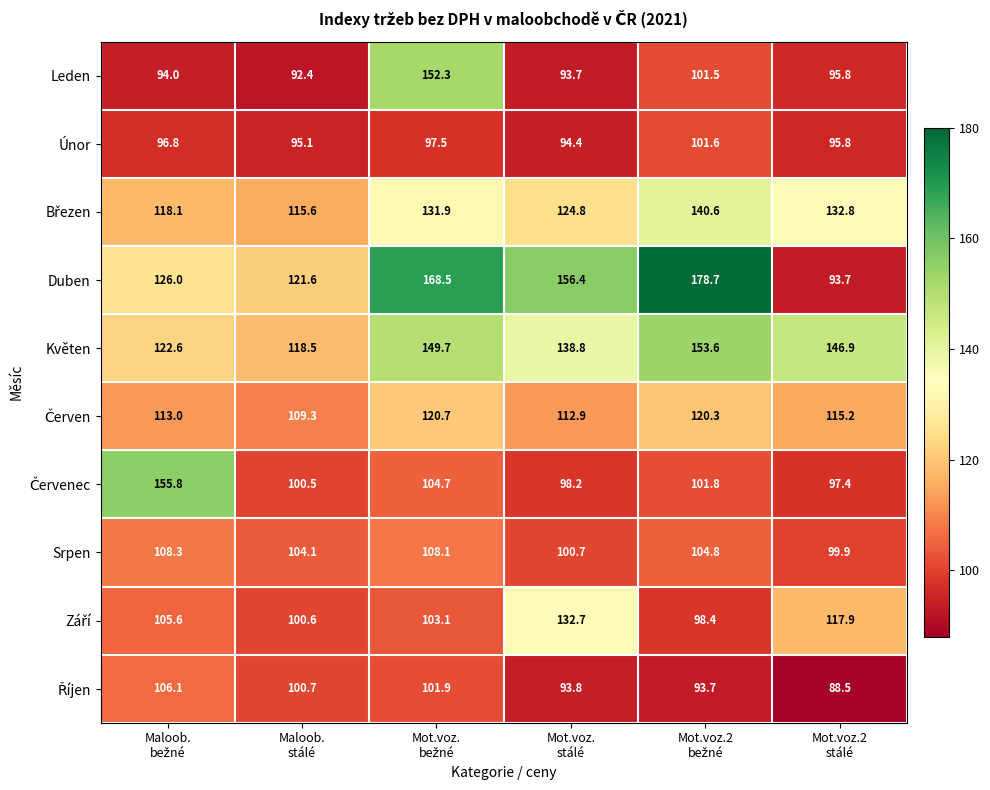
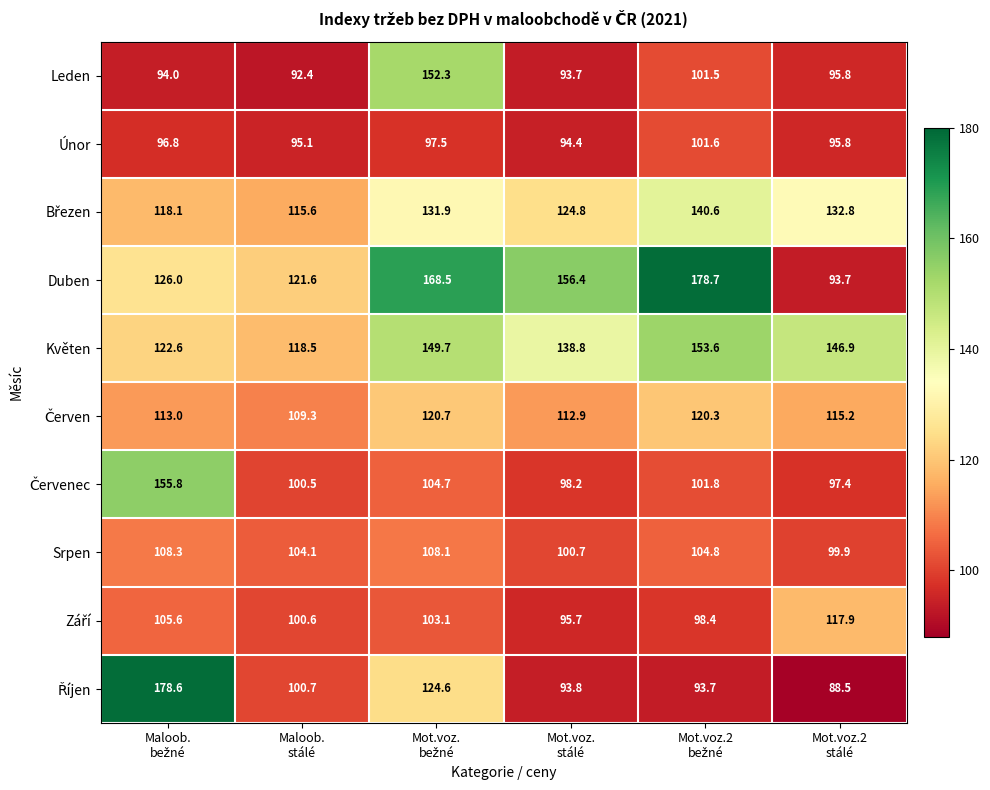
  {
    "Leden": {
      "Maloob. bežné": 94.0,
      "Maloob. stálé": 92.4,
      "Mot.voz. bežné": 152.3,
      "Mot.voz. stálé": 93.7,
      "Mot.voz.2 bežné": 101.5,
      "Mot.voz.2 stálé": 95.8
    },
    "Únor": {
      "Maloob. bežné": 96.8,
      "Maloob. stálé": 95.1,
      "Mot.voz. bežné": 97.5,
      "Mot.voz. stálé": 94.4,
      "Mot.voz.2 bežné": 101.6,
      "Mot.voz.2 stálé": 95.8
    },
    "Březen": {
      "Maloob. bežné": 118.1,
      "Maloob. stálé": 115.6,
      "Mot.voz. bežné": 131.9,
      "Mot.voz. stálé": 124.8,
      "Mot.voz.2 bežné": 140.6,
      "Mot.voz.2 stálé": 132.8
    },
    "Duben": {
      "Maloob. bežné": 126.0,
      "Maloob. stálé": 121.6,
      "Mot.voz. bežné": 168.5,
      "Mot.voz. stálé": 156.4,
      "Mot.voz.2 bežné": 178.7,
      "Mot.voz.2 stálé": 93.7
    },
    "Květen": {
      "Maloob. bežné": 122.6,
      "Maloob. stálé": 118.5,
      "Mot.voz. bežné": 149.7,
      "Mot.voz. stálé": 138.8,
      "Mot.voz.2 bežné": 153.6,
      "Mot.voz.2 stálé": 146.9
    },
    "Červen": {
      "Maloob. bežné": 113.0,
      "Maloob. stálé": 109.3,
      "Mot.voz. bežné": 120.7,
      "Mot.voz. stálé": 112.9,
      "Mot.voz.2 bežné": 120.3,
      "Mot.voz.2 stálé": 115.2
    },
    "Červenec": {
      "Maloob. bežné": 155.8,
      "Maloob. stálé": 100.5,
      "Mot.voz. bežné": 104.7,
      "Mot.voz. stálé": 98.2,
      "Mot.voz.2 bežné": 101.8,
      "Mot.voz.2 stálé": 97.4
    },
    "Srpen": {
      "Maloob. bežné": 108.3,
      "Maloob. stálé": 104.1,
      "Mot.voz. bežné": 108.1,
      "Mot.voz. stálé": 100.7,
      "Mot.voz.2 bežné": 104.8,
      "Mot.voz.2 stálé": 99.9
    },
    "Září": {
      "Maloob. bežné": 105.6,
      "Maloob. stálé": 100.6,
      "Mot.voz. bežné": 103.1,
-     "Mot.voz. stálé": 132.7,
+     "Mot.voz. stálé": 95.7,
      "Mot.voz.2 bežné": 98.4,
      "Mot.voz.2 stálé": 117.9
    },
    "Říjen": {
-     "Maloob. bežné": 106.1,
+     "Maloob. bežné": 178.6,
      "Maloob. stálé": 100.7,
-     "Mot.voz. bežné": 101.9,
+     "Mot.voz. bežné": 124.6,
      "Mot.voz. stálé": 93.8,
      "Mot.voz.2 bežné": 93.7,
      "Mot.voz.2 stálé": 88.5
    }
  }
